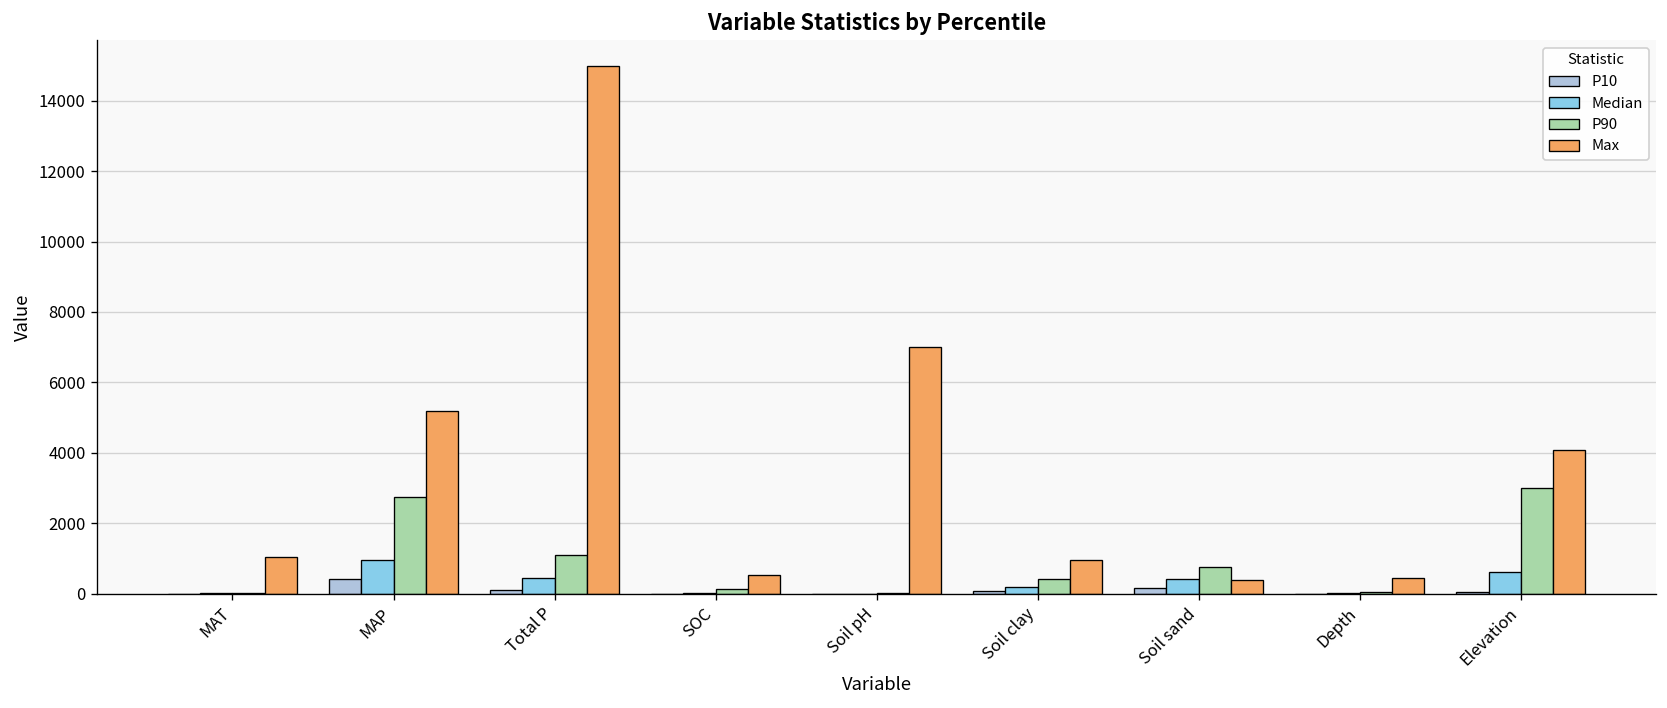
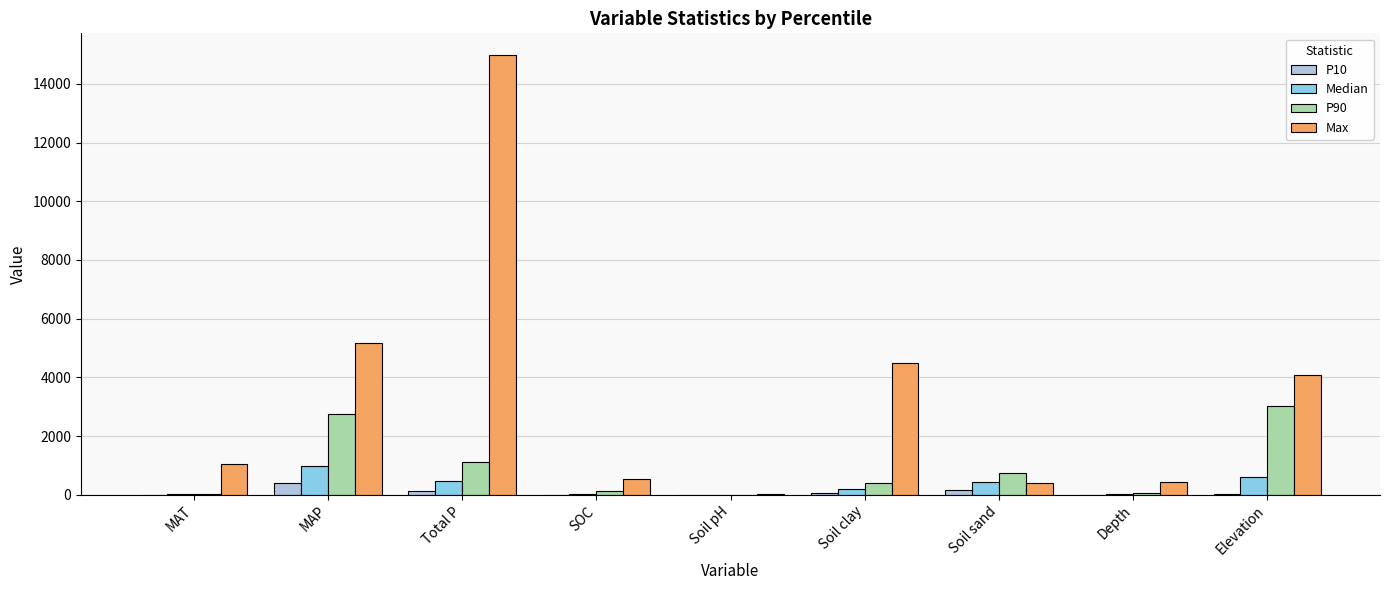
  {
    "Max": {
      "MAT": 1000,
      "MAP": 5200,
      "Total P": 15000,
      "SOC": 500,
-     "Soil pH": 7000,
-     "Soil clay": 900,
+     "Soil pH": 0,
+     "Soil clay": 4500,
      "Soil sand": 400,
      "Depth": 500,
      "Elevation": 4100
    }
  }
